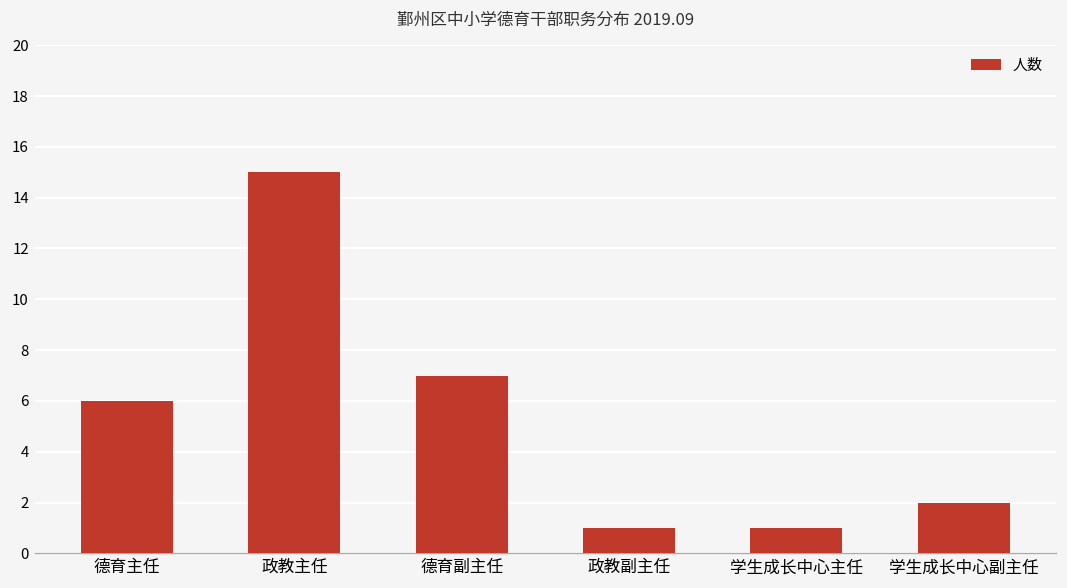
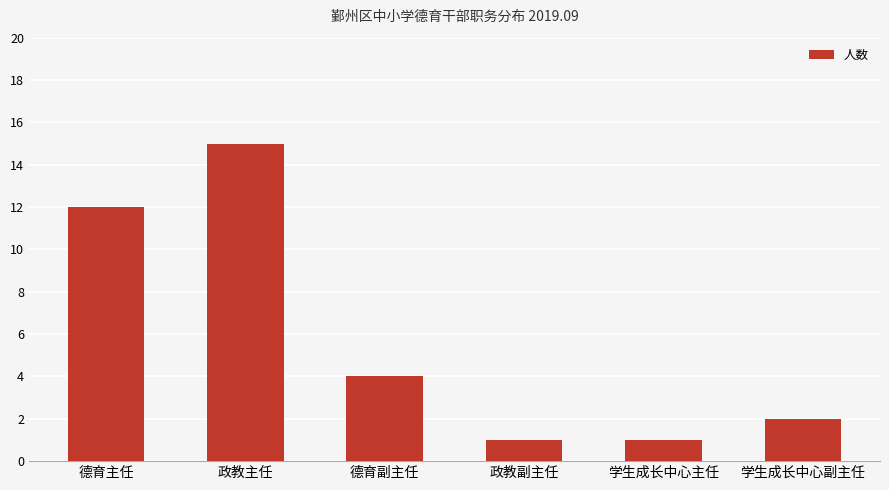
  {
-   "德育主任": 6,
+   "德育主任": 12,
    "政教主任": 15,
-   "德育副主任": 7,
+   "德育副主任": 4,
    "政教副主任": 1,
    "学生成长中心主任": 1,
    "学生成长中心副主任": 2
  }
